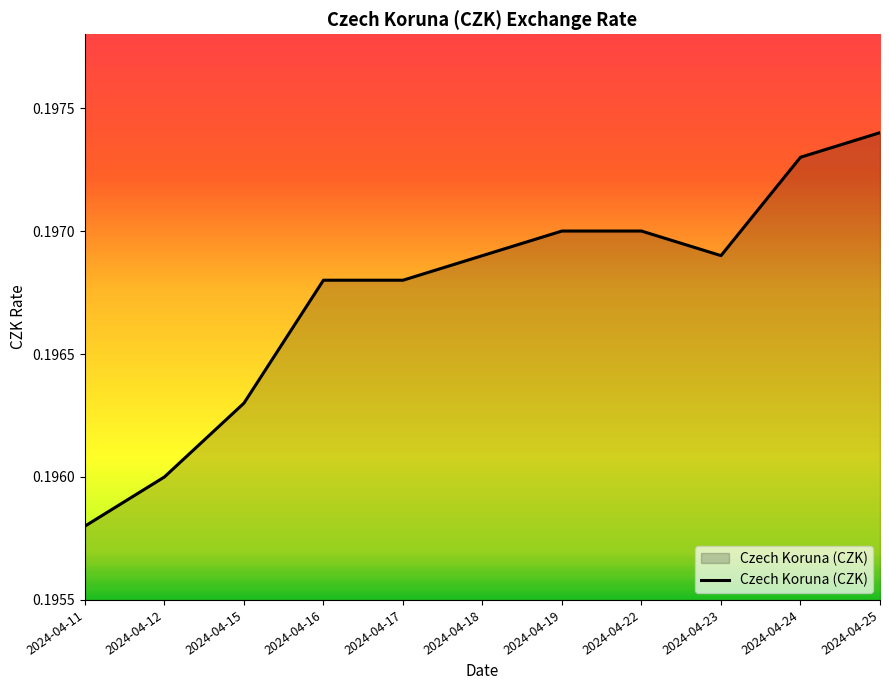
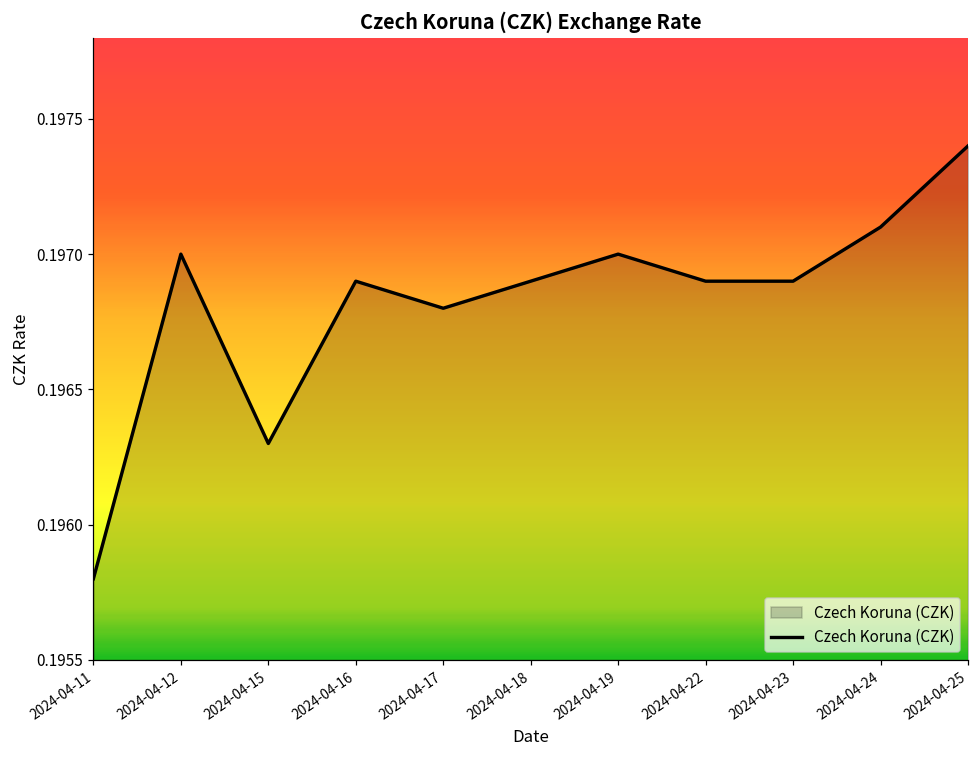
  {
    "2024-04-11": 0.1958,
-   "2024-04-12": 0.196,
+   "2024-04-12": 0.197,
    "2024-04-15": 0.1963,
-   "2024-04-16": 0.1968,
+   "2024-04-16": 0.1969,
    "2024-04-17": 0.1968,
    "2024-04-18": 0.1969,
    "2024-04-19": 0.1970,
-   "2024-04-22": 0.1970,
+   "2024-04-22": 0.1969,
    "2024-04-23": 0.1969,
-   "2024-04-24": 0.1973,
+   "2024-04-24": 0.1971,
    "2024-04-25": 0.1974
  }
